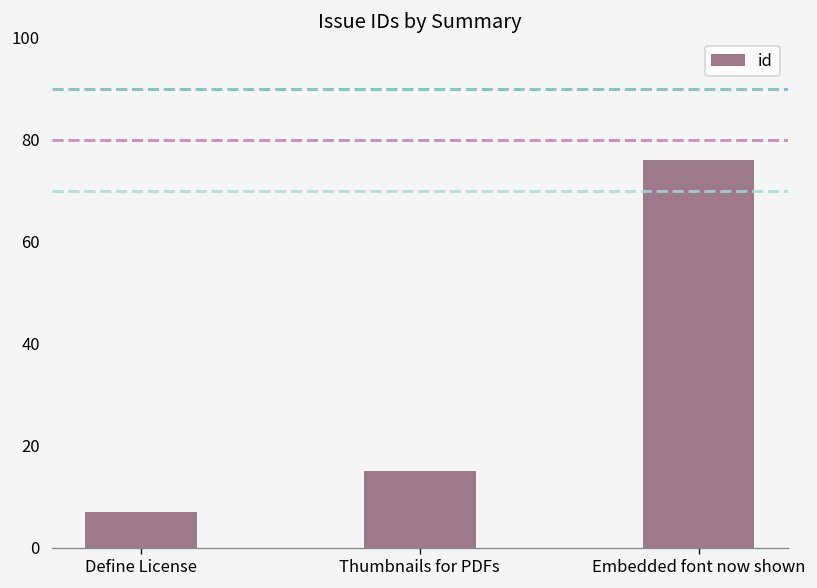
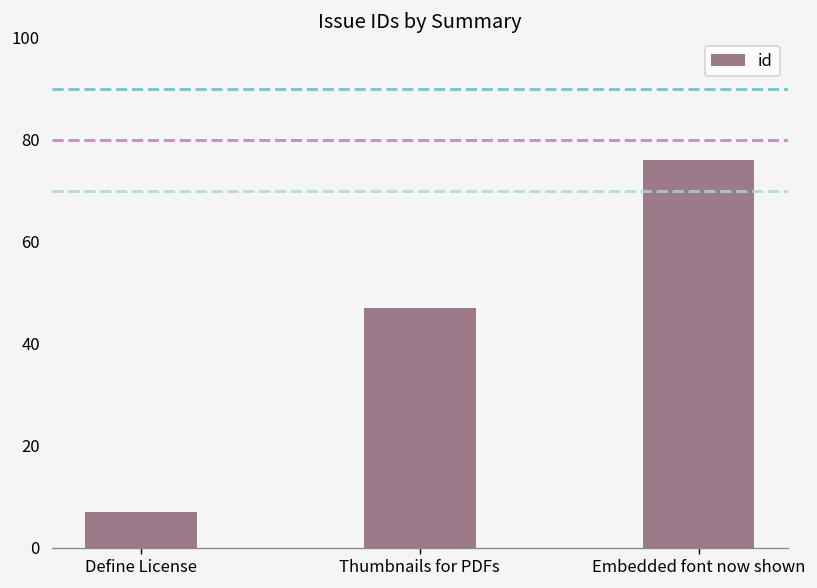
  {
    "Define License": 7,
-   "Thumbnails for PDFs": 15,
+   "Thumbnails for PDFs": 47,
    "Embedded font now shown": 76
  }
